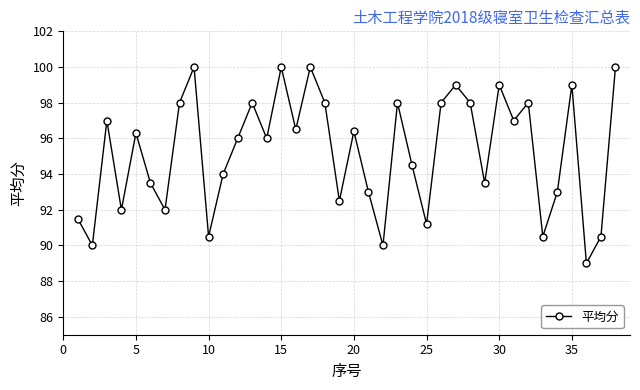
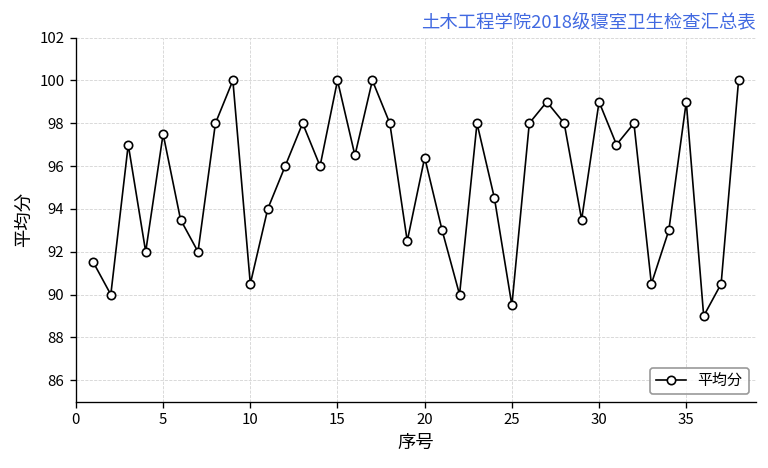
  {
-   "5": 96.3,
+   "5": 97.5,
    "10": 90.5,
    "15": 100.0,
    "20": 96.4,
-   "25": 91.2,
+   "25": 89.5,
    "30": 99.0,
    "35": 99.0
  }
